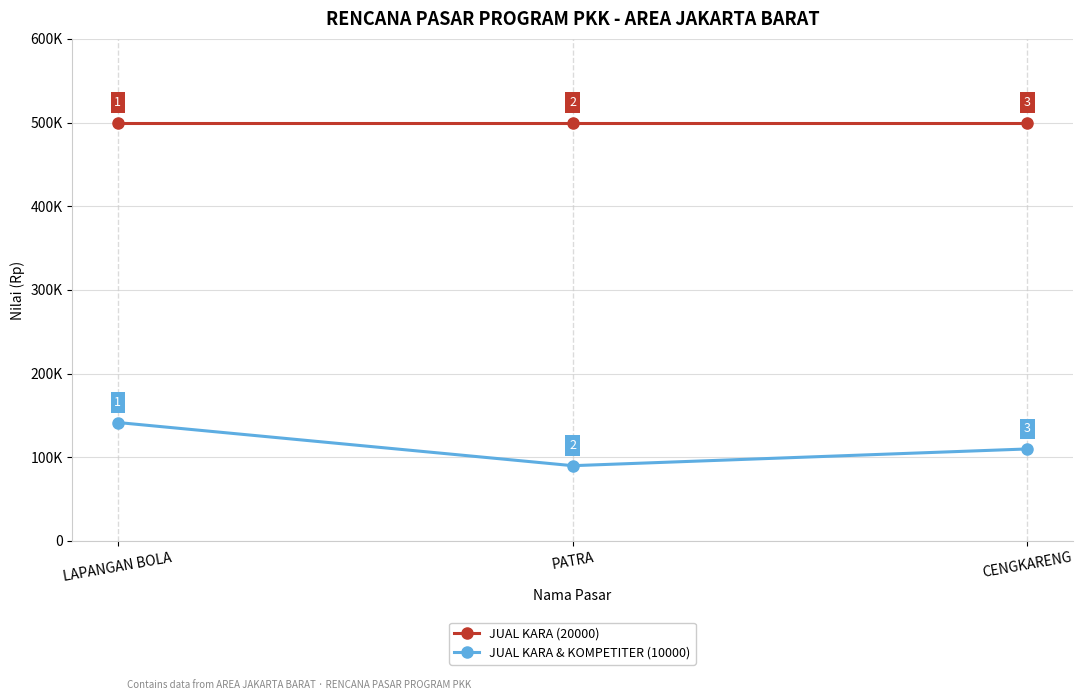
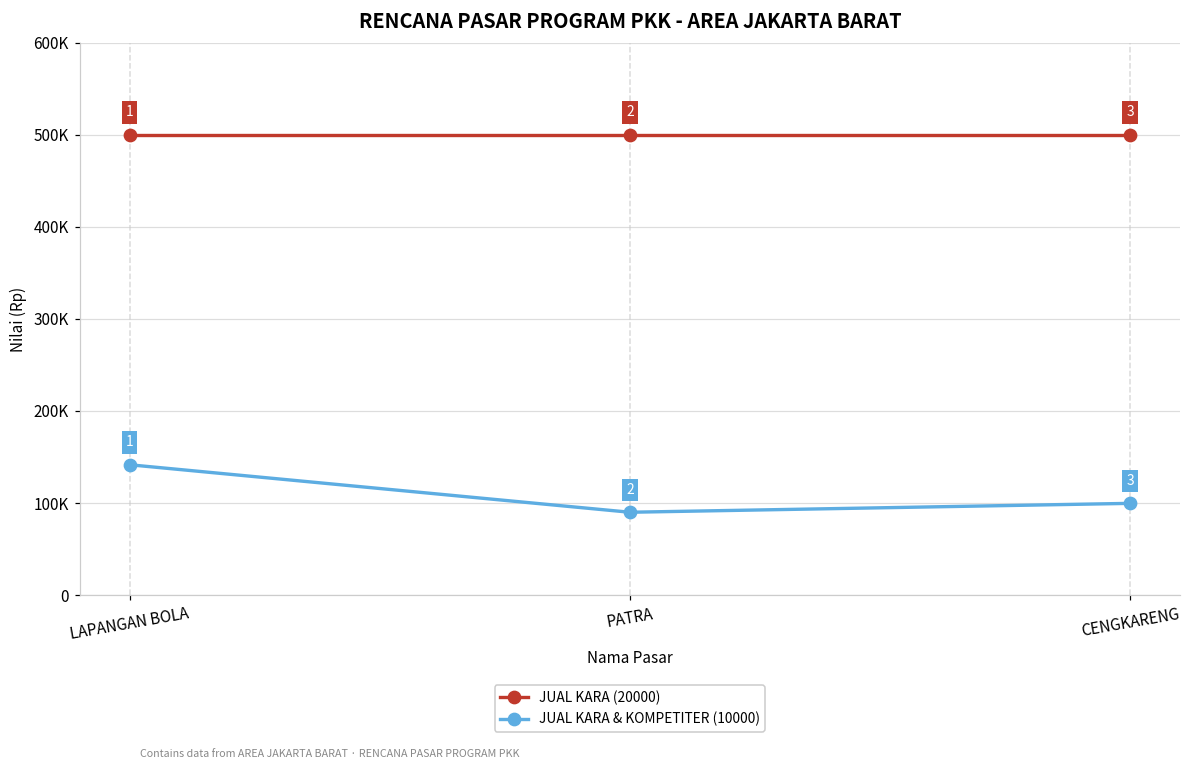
  {
    "JUAL KARA & KOMPETITER (10000)": {
-     "CENGKARENG": 110000
+     "CENGKARENG": 100000
    }
  }
